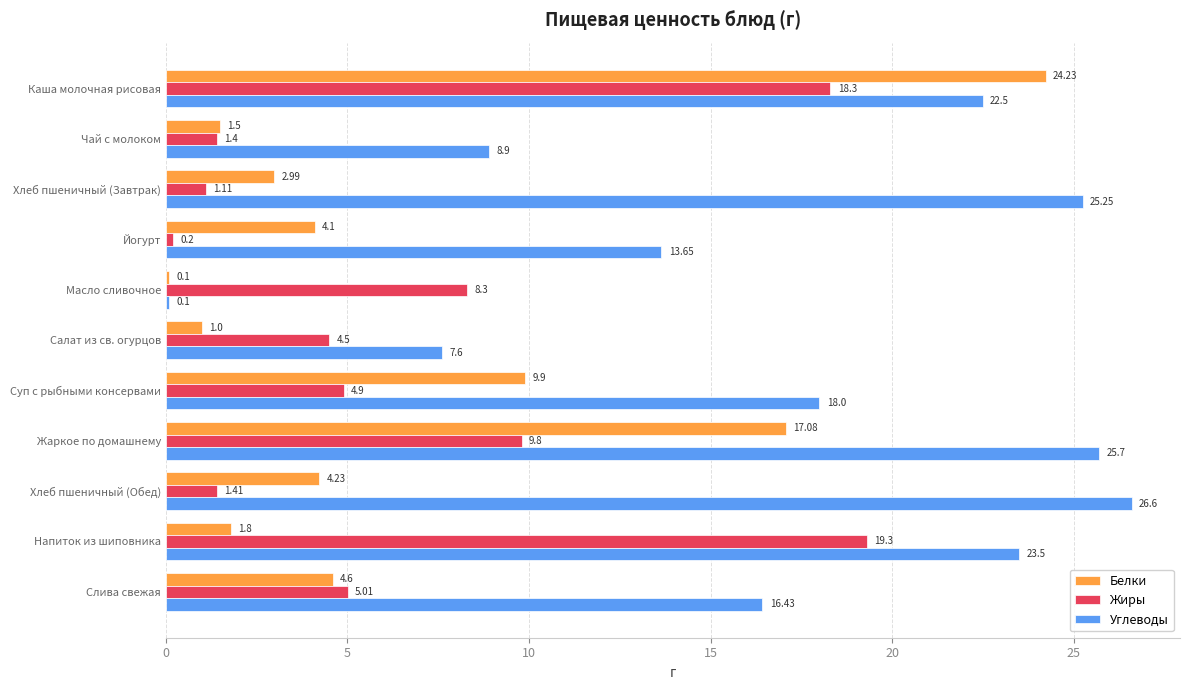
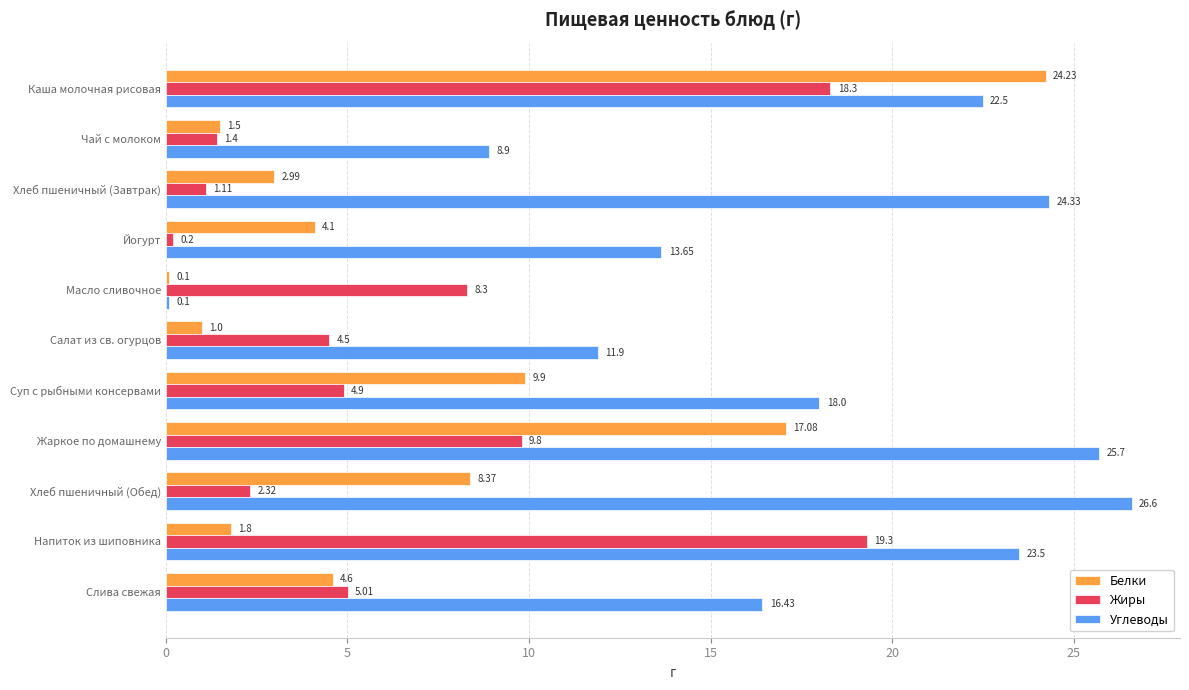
  {
    "Белки": {
      "Каша молочная рисовая": 24.23,
      "Чай с молоком": 1.5,
      "Хлеб пшеничный (Завтрак)": 2.99,
      "Йогурт": 4.1,
      "Масло сливочное": 0.1,
      "Салат из св. огурцов": 1.0,
      "Суп с рыбными консервами": 9.9,
      "Жаркое по домашнему": 17.08,
-     "Хлеб пшеничный (Обед)": 4.23,
+     "Хлеб пшеничный (Обед)": 8.37,
      "Напиток из шиповника": 1.8,
      "Слива свежая": 4.6
    },
    "Жиры": {
      "Каша молочная рисовая": 18.3,
      "Чай с молоком": 1.4,
      "Хлеб пшеничный (Завтрак)": 1.11,
      "Йогурт": 0.2,
      "Масло сливочное": 8.3,
      "Салат из св. огурцов": 4.5,
      "Суп с рыбными консервами": 4.9,
      "Жаркое по домашнему": 9.8,
-     "Хлеб пшеничный (Обед)": 1.41,
+     "Хлеб пшеничный (Обед)": 2.32,
      "Напиток из шиповника": 19.3,
      "Слива свежая": 5.01
    },
    "Углеводы": {
      "Каша молочная рисовая": 22.5,
      "Чай с молоком": 8.9,
-     "Хлеб пшеничный (Завтрак)": 25.25,
+     "Хлеб пшеничный (Завтрак)": 24.33,
      "Йогурт": 13.65,
      "Масло сливочное": 0.1,
-     "Салат из св. огурцов": 7.6,
+     "Салат из св. огурцов": 11.9,
      "Суп с рыбными консервами": 18.0,
      "Жаркое по домашнему": 25.7,
      "Хлеб пшеничный (Обед)": 26.6,
      "Напиток из шиповника": 23.5,
      "Слива свежая": 16.43
    }
  }
